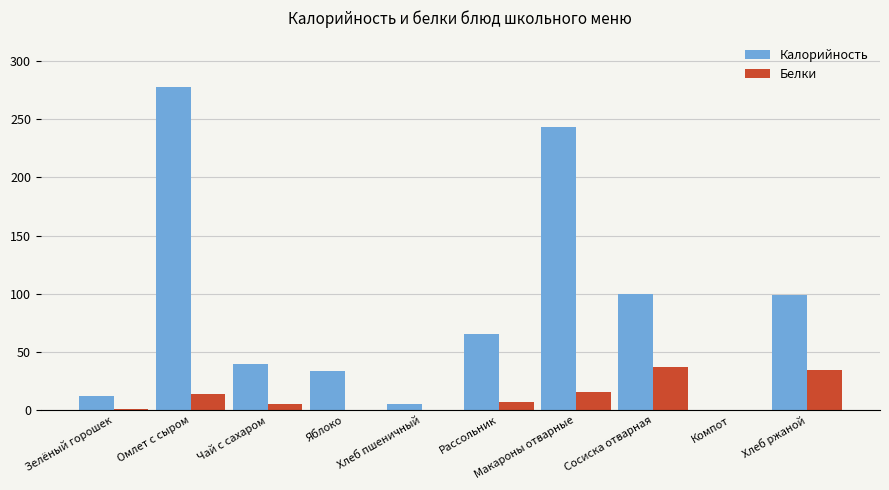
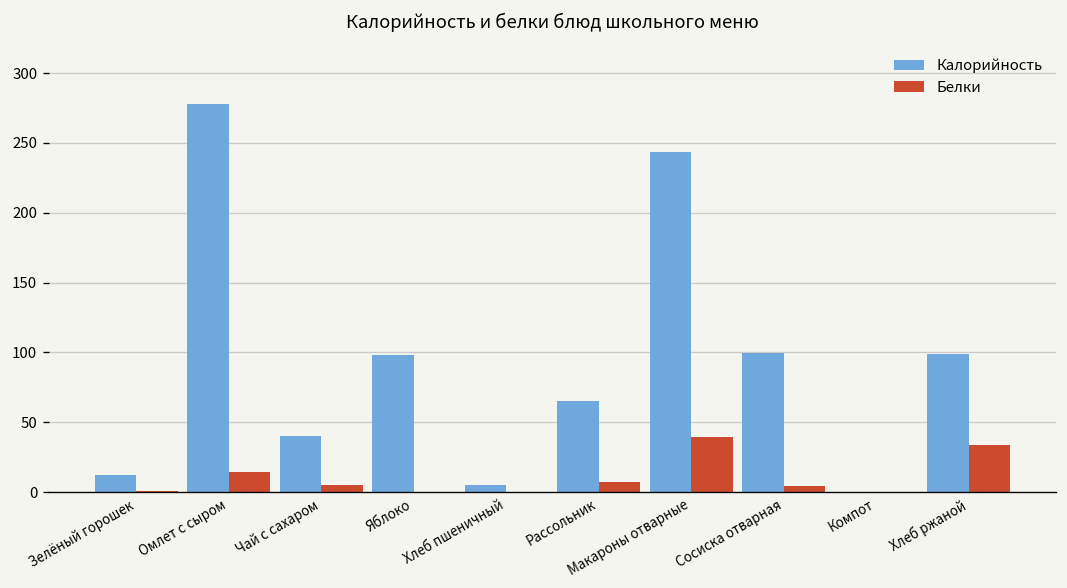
  {
    "Калорийность": {
      "Зелёный горошек": 12,
      "Омлет с сыром": 278,
      "Чай с сахаром": 40,
-     "Яблоко": 33,
+     "Яблоко": 99,
      "Хлеб пшеничный": 5,
      "Рассольник": 65,
      "Макароны отварные": 244,
      "Сосиска отварная": 100,
      "Компот": 0,
      "Хлеб ржаной": 99
    },
    "Белки": {
      "Омлет с сыром": 14,
      "Чай с сахаром": 5,
      "Рассольник": 7,
-     "Макароны отварные": 16,
-     "Сосиска отварная": 37,
+     "Макароны отварные": 40,
+     "Сосиска отварная": 4,
      "Компот": 0,
      "Хлеб ржаной": 34
    }
  }
